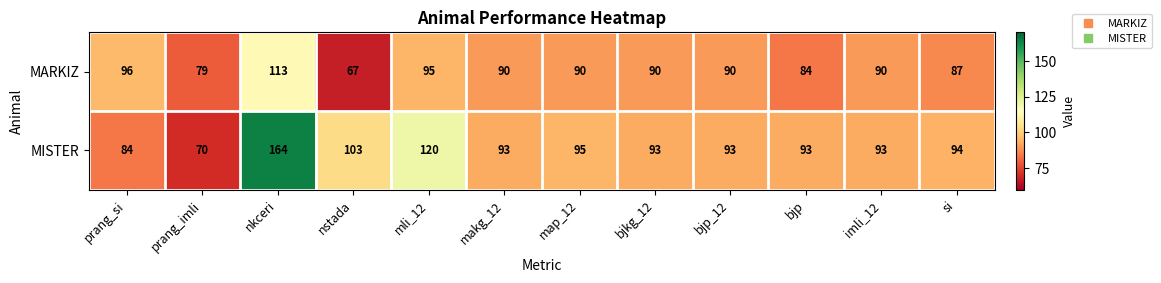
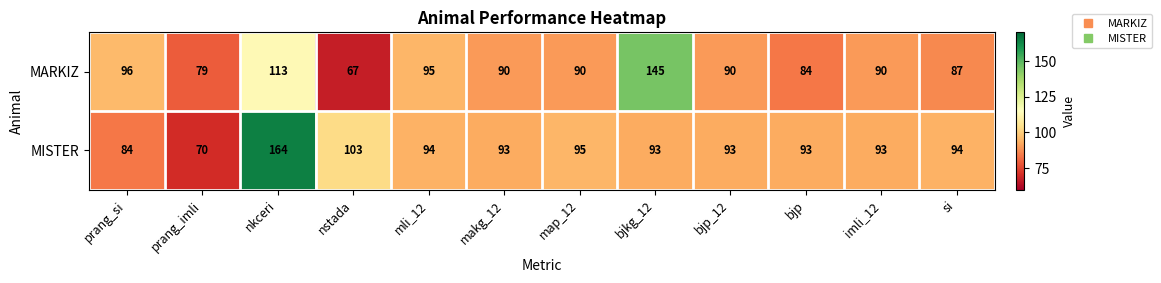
  {
    "MARKIZ": {
      "prang_si": 96,
      "prang_imli": 79,
      "nkceri": 113,
      "nstada": 67,
      "mli_12": 95,
      "makg_12": 90,
      "map_12": 90,
-     "bjkg_12": 90,
+     "bjkg_12": 145,
      "bjp_12": 90,
      "bjp": 84,
      "imli_12": 90,
      "si": 87
    },
    "MISTER": {
      "prang_si": 84,
      "prang_imli": 70,
      "nkceri": 164,
      "nstada": 103,
-     "mli_12": 120,
+     "mli_12": 94,
      "makg_12": 93,
      "map_12": 95,
      "bjkg_12": 93,
      "bjp_12": 93,
      "bjp": 93,
      "imli_12": 93,
      "si": 94
    }
  }
